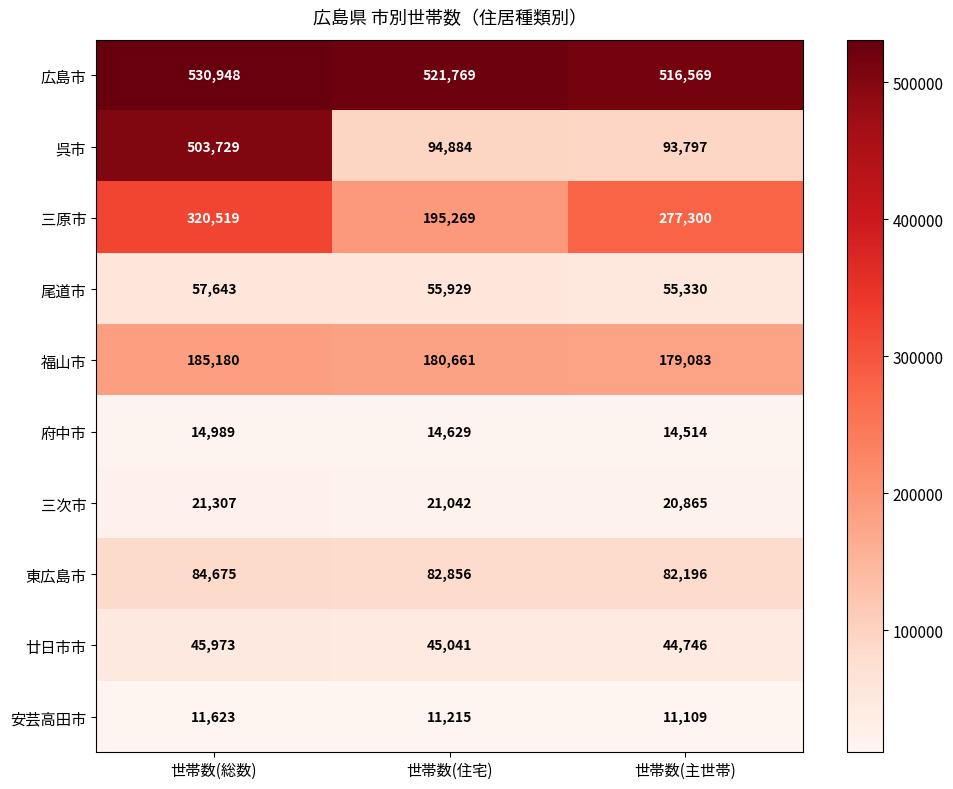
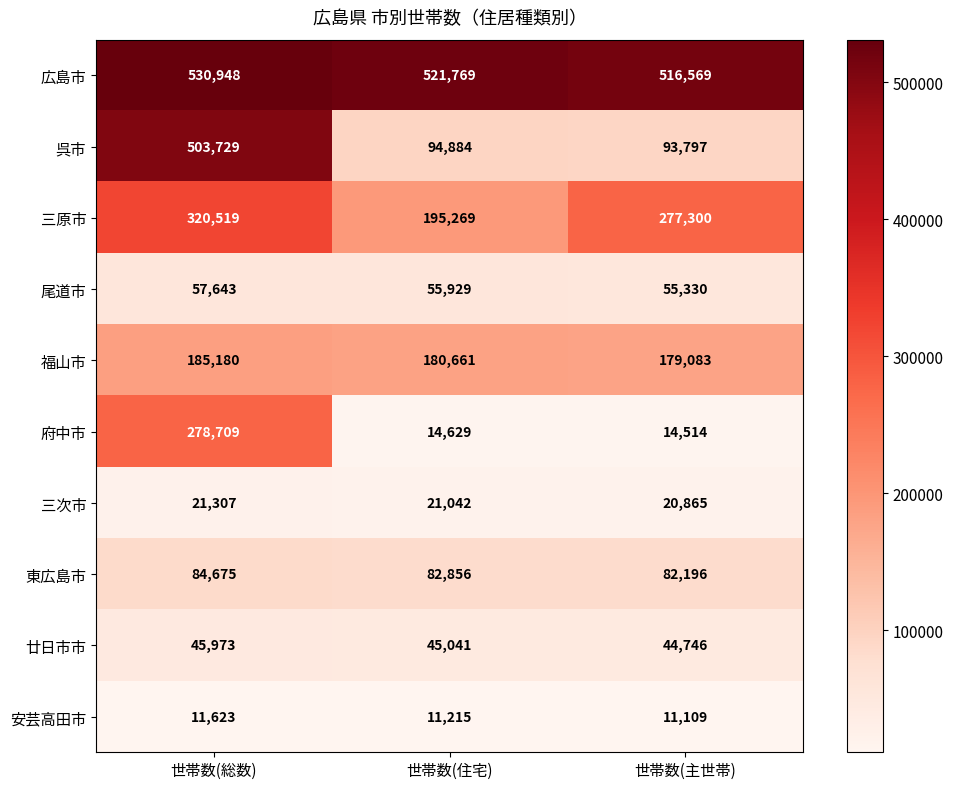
  {
    "広島市": {
      "世帯数(総数)": "530,948",
      "世帯数(住宅)": "521,769",
      "世帯数(主世帯)": "516,569"
    },
    "呉市": {
      "世帯数(総数)": "503,729",
      "世帯数(住宅)": "94,884",
      "世帯数(主世帯)": "93,797"
    },
    "三原市": {
      "世帯数(総数)": "320,519",
      "世帯数(住宅)": "195,269",
      "世帯数(主世帯)": "277,300"
    },
    "尾道市": {
      "世帯数(総数)": "57,643",
      "世帯数(住宅)": "55,929",
      "世帯数(主世帯)": "55,330"
    },
    "福山市": {
      "世帯数(総数)": "185,180",
      "世帯数(住宅)": "180,661",
      "世帯数(主世帯)": "179,083"
    },
    "府中市": {
-     "世帯数(総数)": "14,989",
+     "世帯数(総数)": "278,709",
      "世帯数(住宅)": "14,629",
      "世帯数(主世帯)": "14,514"
    },
    "三次市": {
      "世帯数(総数)": "21,307",
      "世帯数(住宅)": "21,042",
      "世帯数(主世帯)": "20,865"
    },
    "東広島市": {
      "世帯数(総数)": "84,675",
      "世帯数(住宅)": "82,856",
      "世帯数(主世帯)": "82,196"
    },
    "廿日市市": {
      "世帯数(総数)": "45,973",
      "世帯数(住宅)": "45,041",
      "世帯数(主世帯)": "44,746"
    },
    "安芸高田市": {
      "世帯数(総数)": "11,623",
      "世帯数(住宅)": "11,215",
      "世帯数(主世帯)": "11,109"
    }
  }
